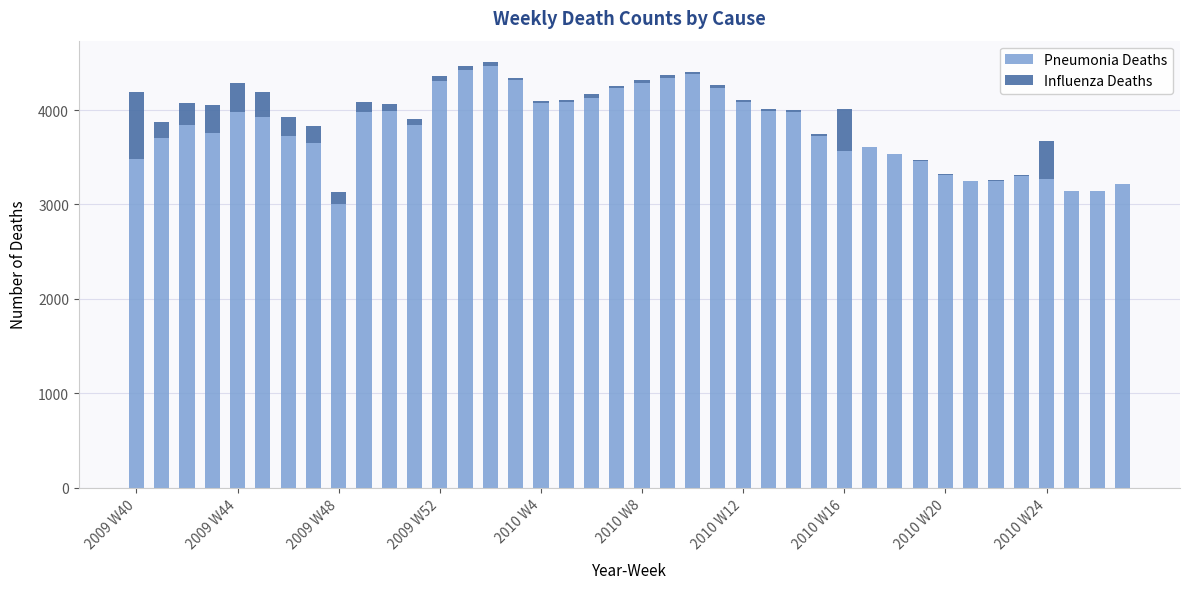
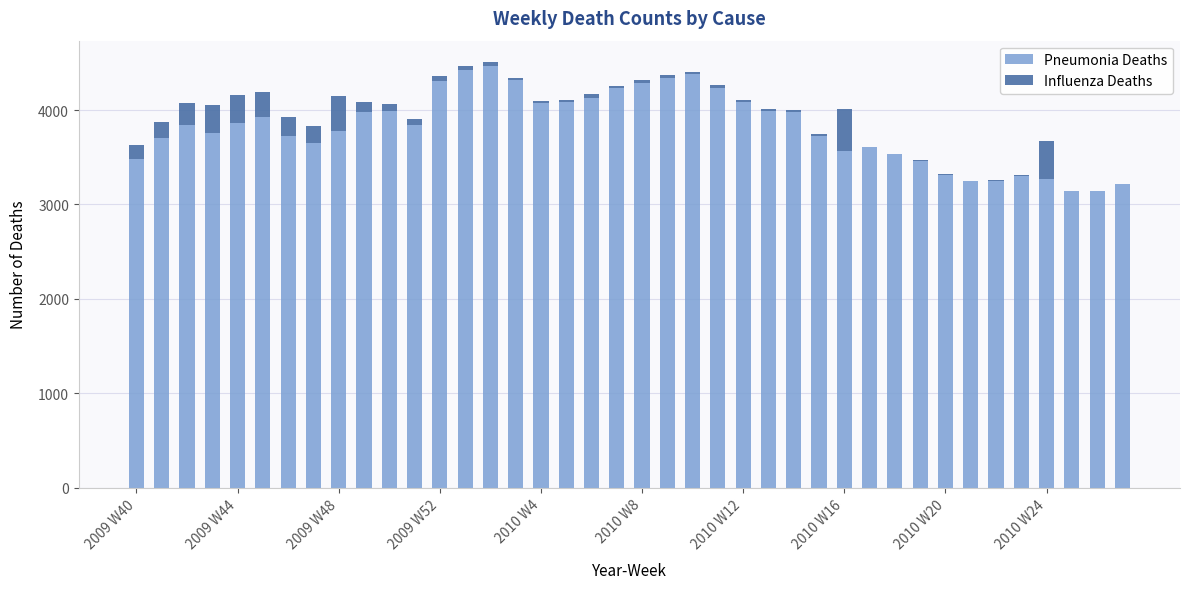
  {
    "Pneumonia Deaths": {
      "2009 W40": 3500,
-     "2009 W44": 4000,
-     "2009 W48": 3000,
+     "2009 W44": 3900,
+     "2009 W48": 3800,
      "2009 W52": 4300,
      "2010 W4": 4100,
      "2010 W8": 4300,
      "2010 W12": 4100,
      "2010 W16": 3600,
      "2010 W20": 3300,
      "2010 W24": 3300
    },
    "Influenza Deaths": {
-     "2009 W40": 700,
+     "2009 W40": 100,
      "2009 W44": 300,
-     "2009 W48": 100,
+     "2009 W48": 400,
      "2009 W52": 0,
      "2010 W4": 0,
      "2010 W8": 0,
      "2010 W16": 400,
      "2010 W24": 400
    }
  }
